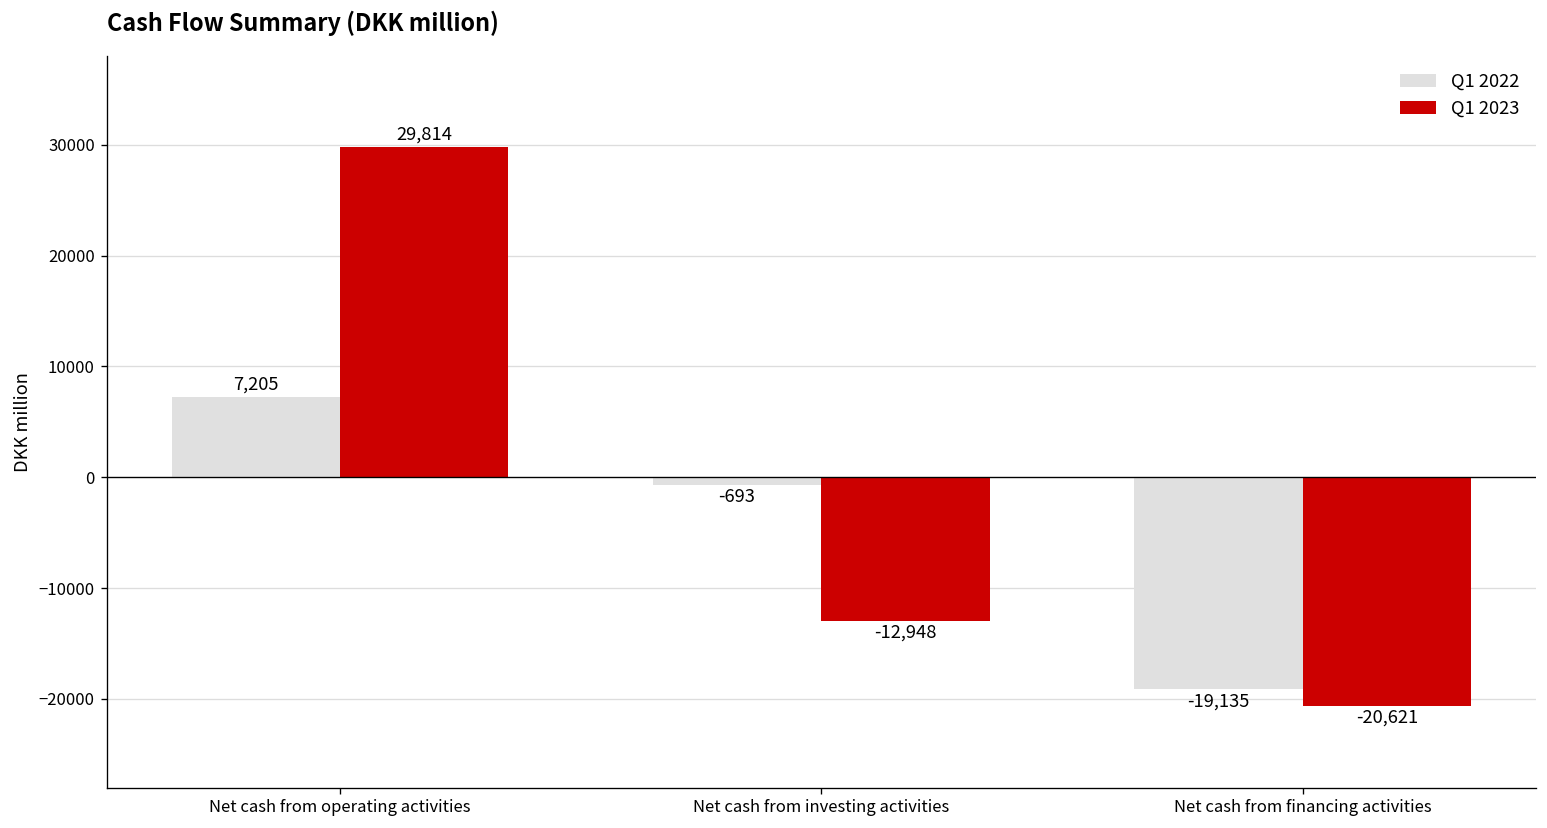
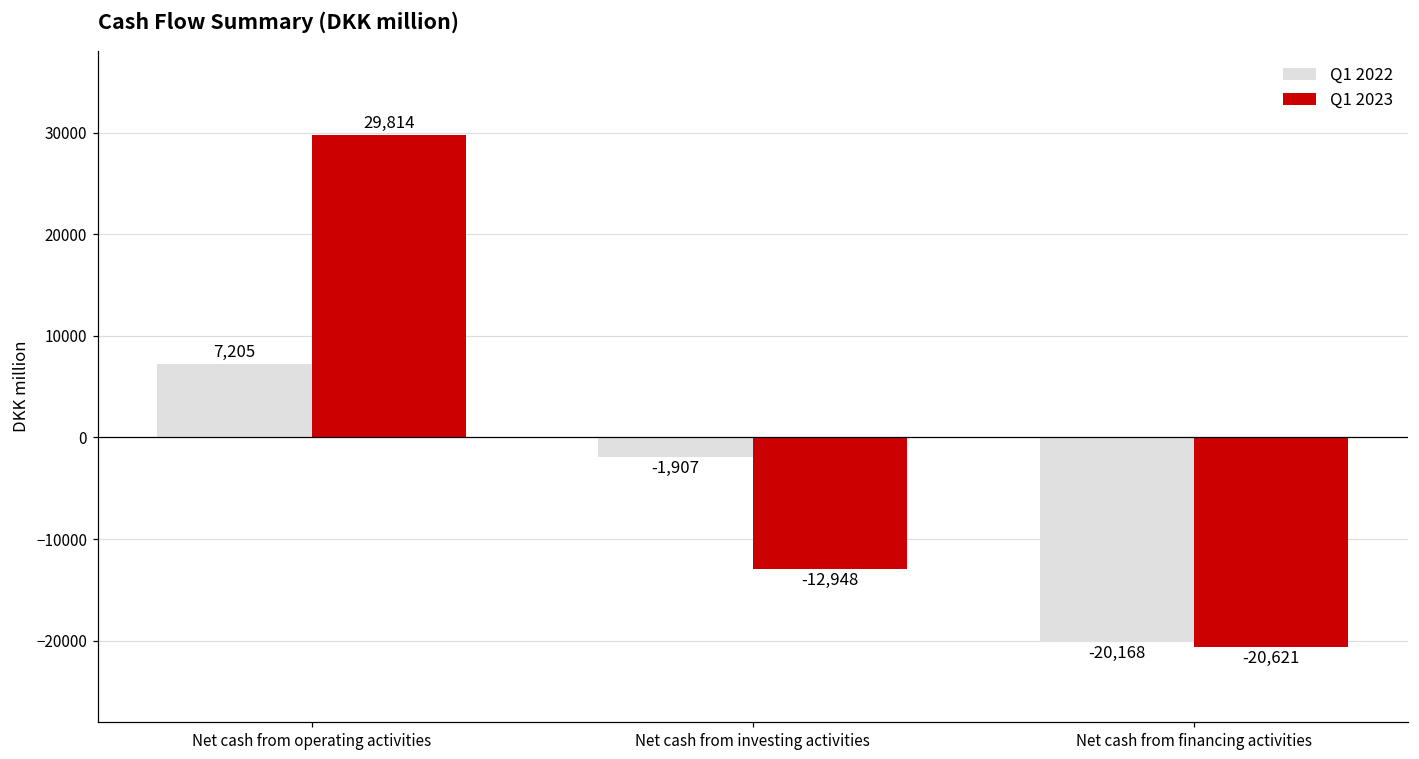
  {
    "Q1 2022": {
      "Net cash from operating activities": "7,205",
-     "Net cash from investing activities": "-693",
-     "Net cash from financing activities": "-19,135"
+     "Net cash from investing activities": "-1,907",
+     "Net cash from financing activities": "-20,168"
    },
    "Q1 2023": {
      "Net cash from operating activities": "29,814",
      "Net cash from investing activities": "-12,948",
      "Net cash from financing activities": "-20,621"
    }
  }
